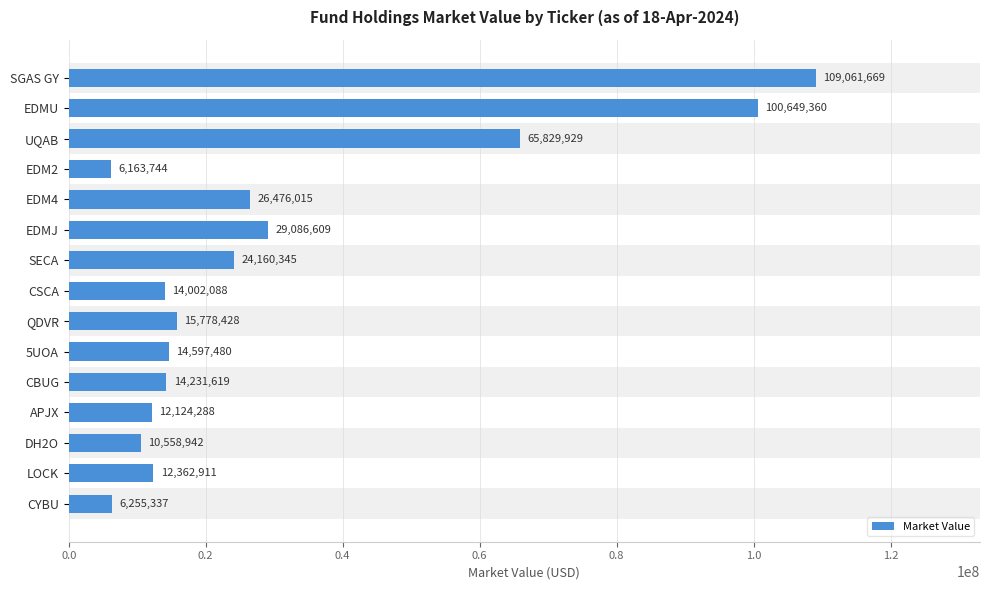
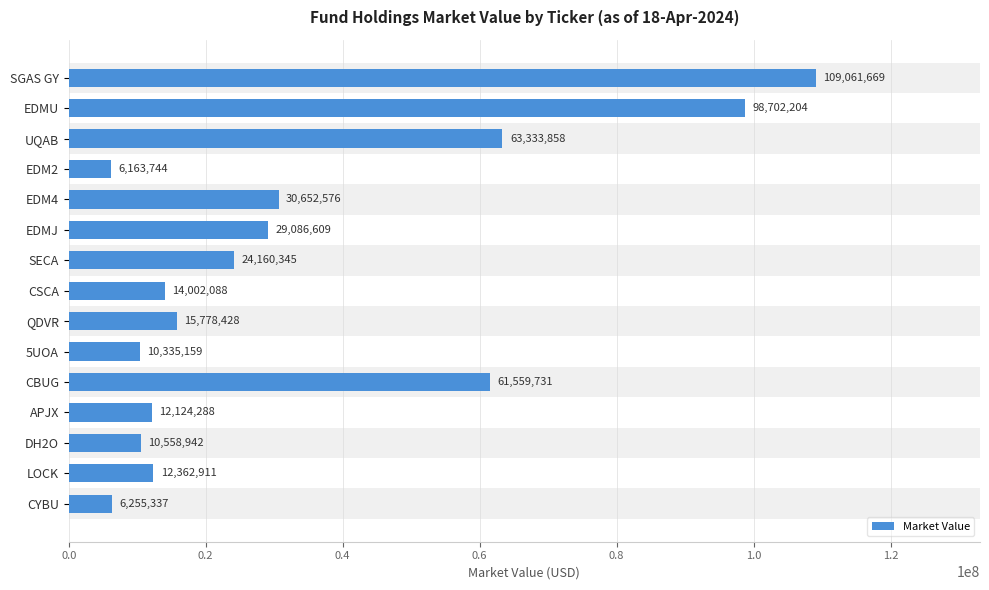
  {
    "SGAS GY": "109,061,669",
-   "EDMU": "100,649,360",
-   "UQAB": "65,829,929",
+   "EDMU": "98,702,204",
+   "UQAB": "63,333,858",
    "EDM2": "6,163,744",
-   "EDM4": "26,476,015",
+   "EDM4": "30,652,576",
    "EDMJ": "29,086,609",
    "SECA": "24,160,345",
    "CSCA": "14,002,088",
    "QDVR": "15,778,428",
-   "5UOA": "14,597,480",
-   "CBUG": "14,231,619",
+   "5UOA": "10,335,159",
+   "CBUG": "61,559,731",
    "APJX": "12,124,288",
    "DH2O": "10,558,942",
    "LOCK": "12,362,911",
    "CYBU": "6,255,337"
  }
